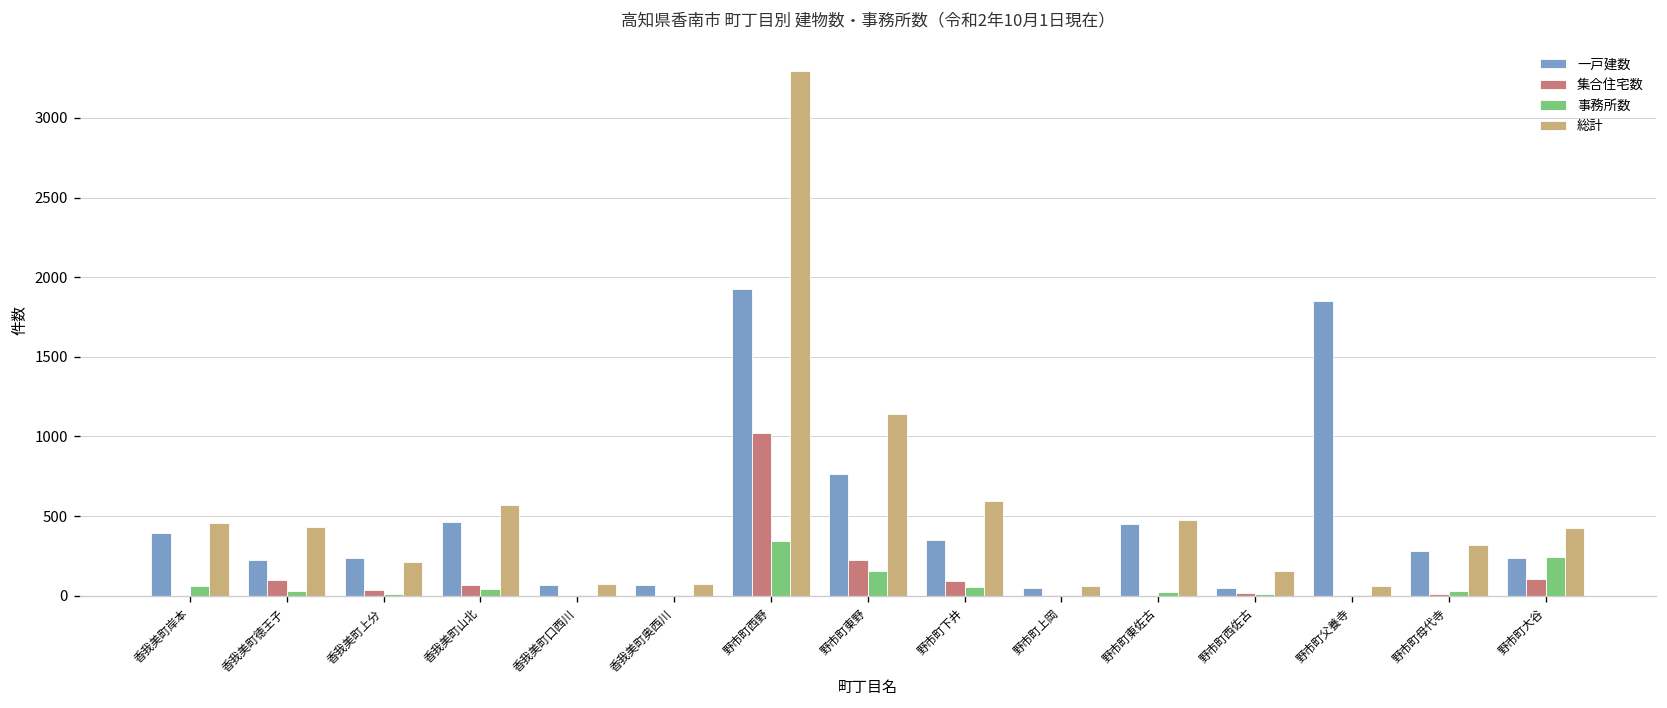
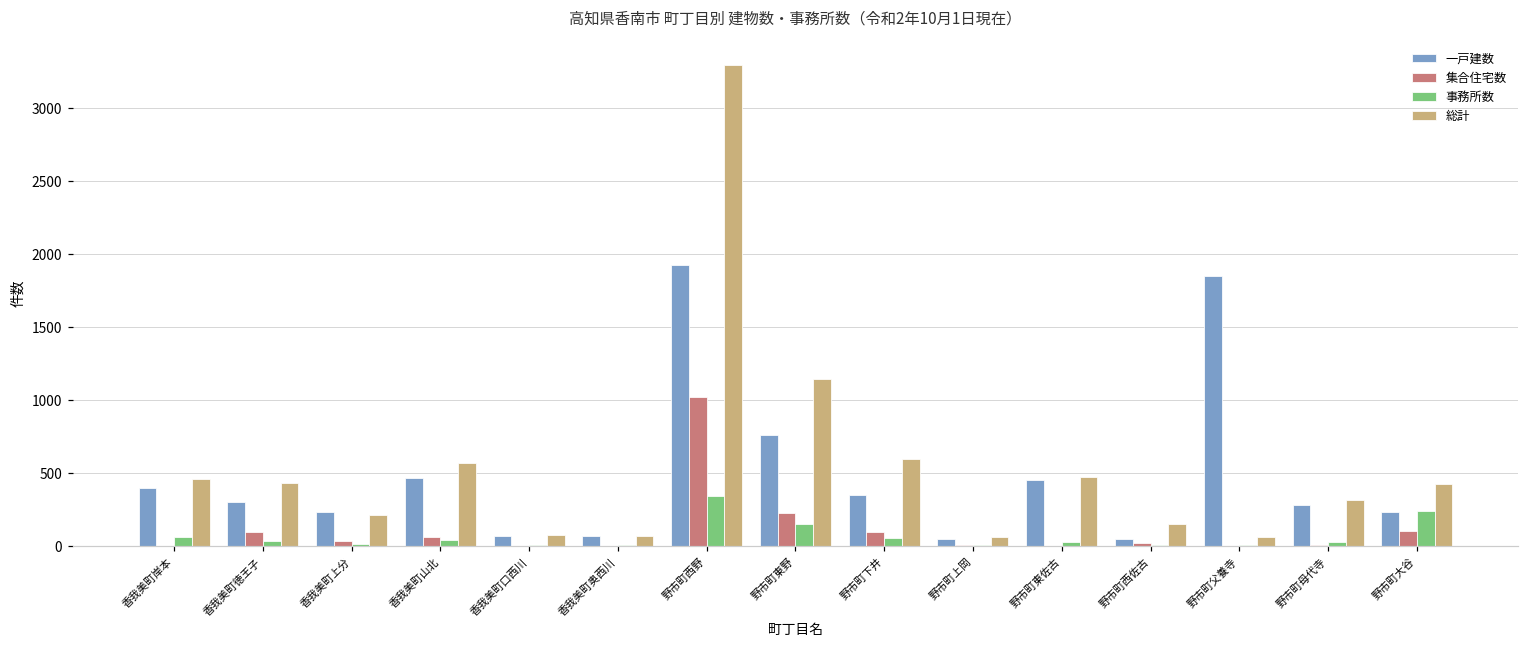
  {
    "一戸建数": {
      "香我美町岸本": 400,
-     "香我美町徳王子": 220,
+     "香我美町徳王子": 300,
      "香我美町上分": 240,
      "香我美町山北": 470,
      "香我美町口西川": 70,
      "香我美町奥西川": 70,
      "野市町西野": 1920,
      "野市町東野": 760,
      "野市町下井": 350,
      "野市町上岡": 50,
      "野市町東佐古": 450,
      "野市町西佐古": 50,
      "野市町父養寺": 1850,
      "野市町母代寺": 280,
      "野市町大谷": 230
    },
    "事務所数": {
      "香我美町岸本": 60,
      "香我美町徳王子": 30,
      "香我美町山北": 40,
      "野市町西野": 340,
      "野市町東野": 150,
      "野市町下井": 60,
      "野市町東佐古": 30,
      "野市町母代寺": 30,
      "野市町大谷": 240
    }
  }
